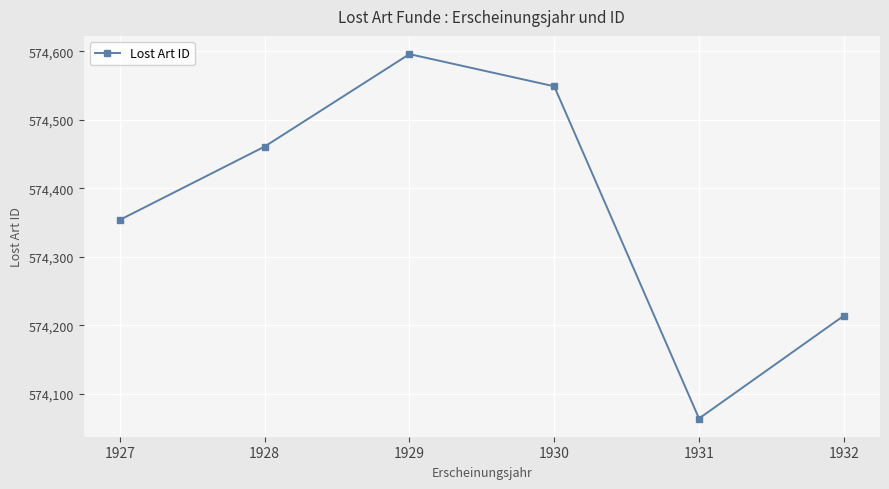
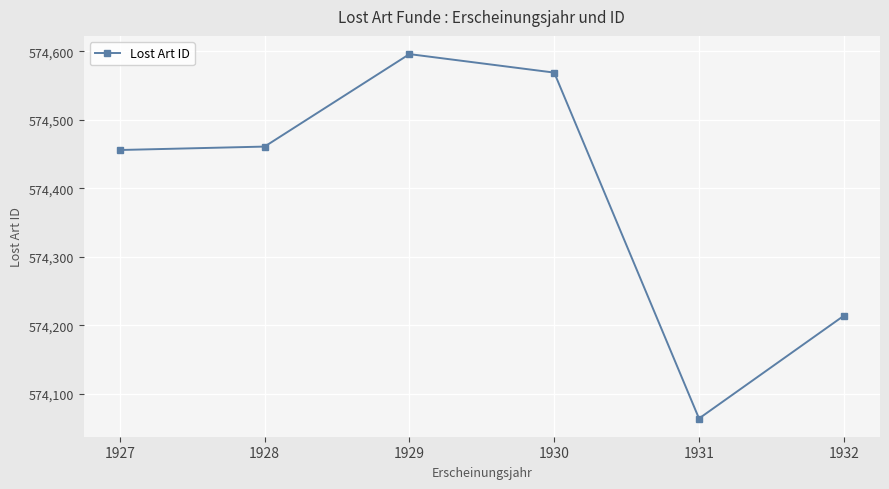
  {
-   "1927": "574,350",
+   "1927": "574,460",
    "1928": "574,460",
    "1929": "574,600",
-   "1930": "574,550",
+   "1930": "574,570",
    "1931": "574,060",
    "1932": "574,210"
  }
